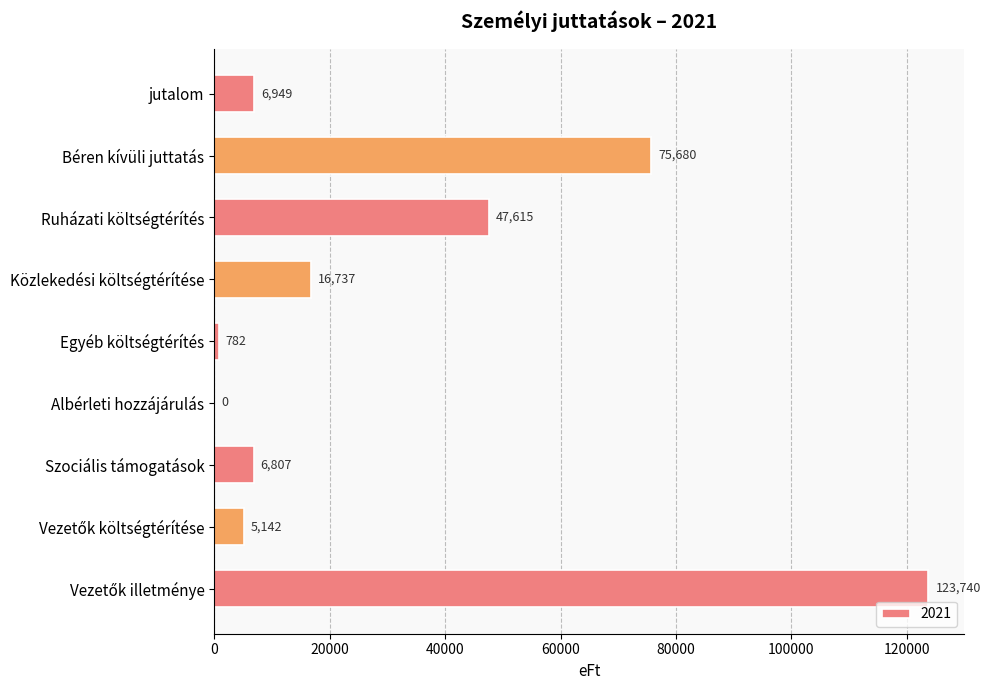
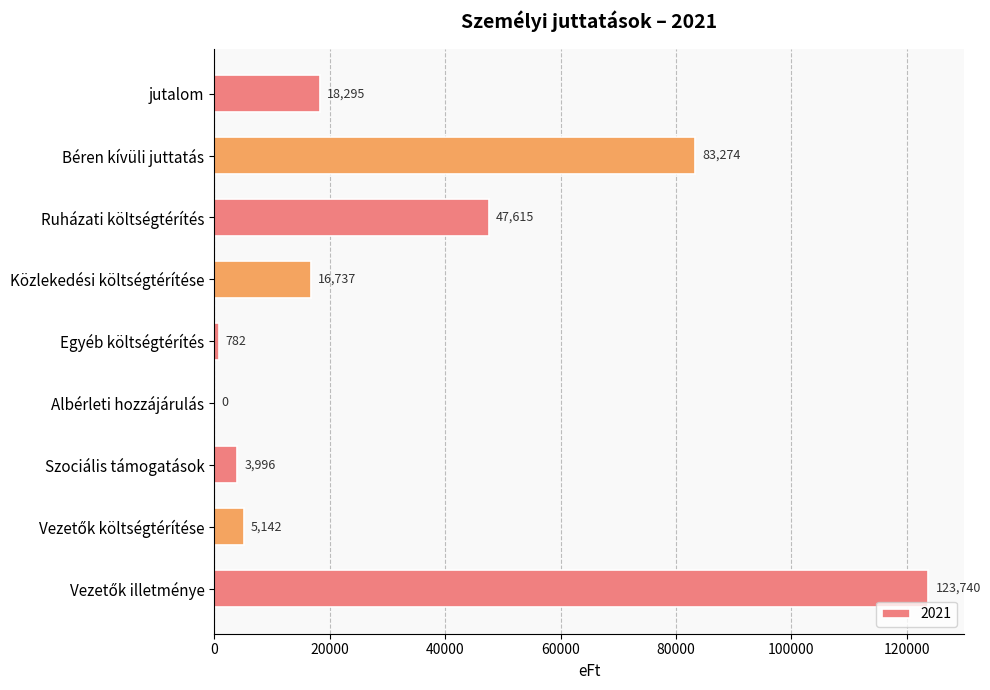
  {
-   "jutalom": "6,949",
-   "Béren kívüli juttatás": "75,680",
+   "jutalom": "18,295",
+   "Béren kívüli juttatás": "83,274",
    "Ruházati költségtérítés": "47,615",
    "Közlekedési költségtérítése": "16,737",
    "Egyéb költségtérítés": "782",
    "Albérleti hozzájárulás": "0",
-   "Szociális támogatások": "6,807",
+   "Szociális támogatások": "3,996",
    "Vezetők költségtérítése": "5,142",
    "Vezetők illetménye": "123,740"
  }
